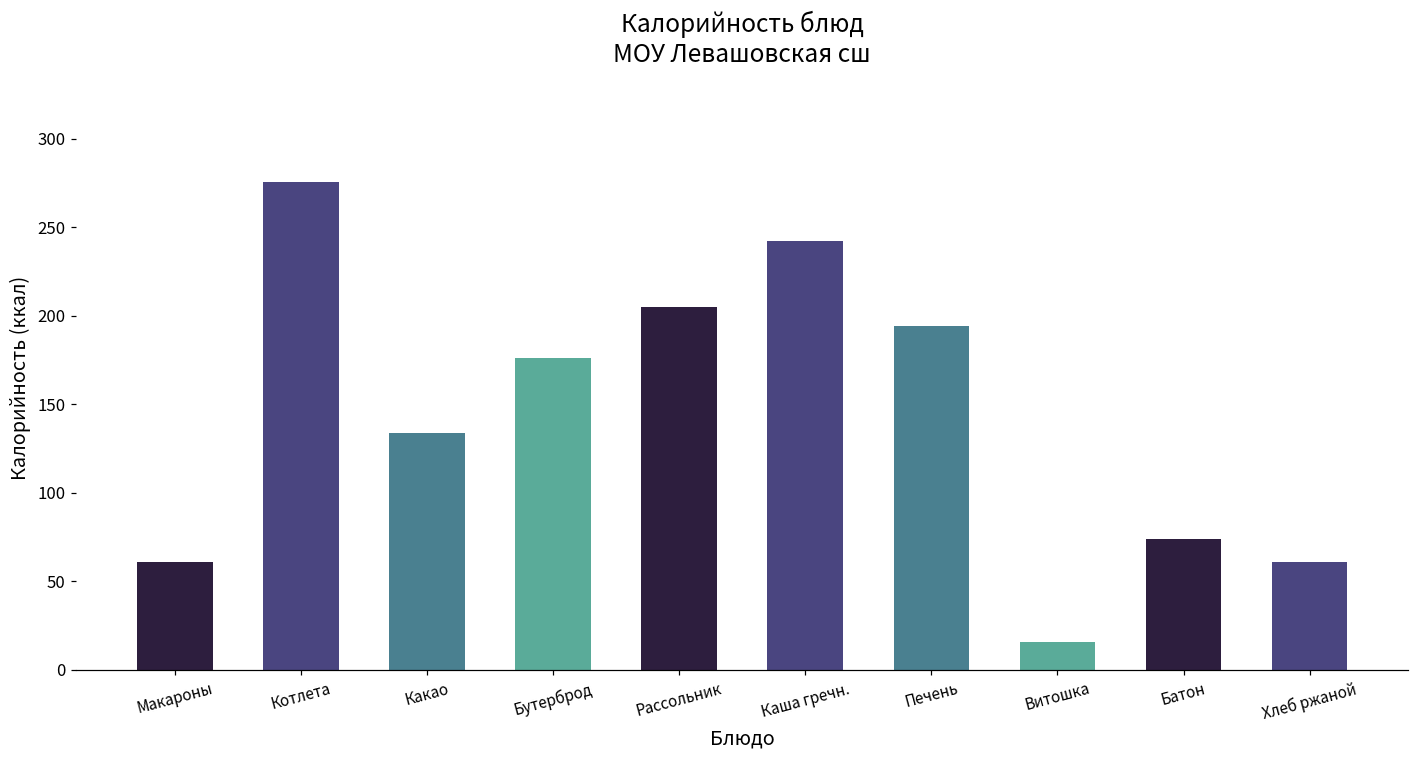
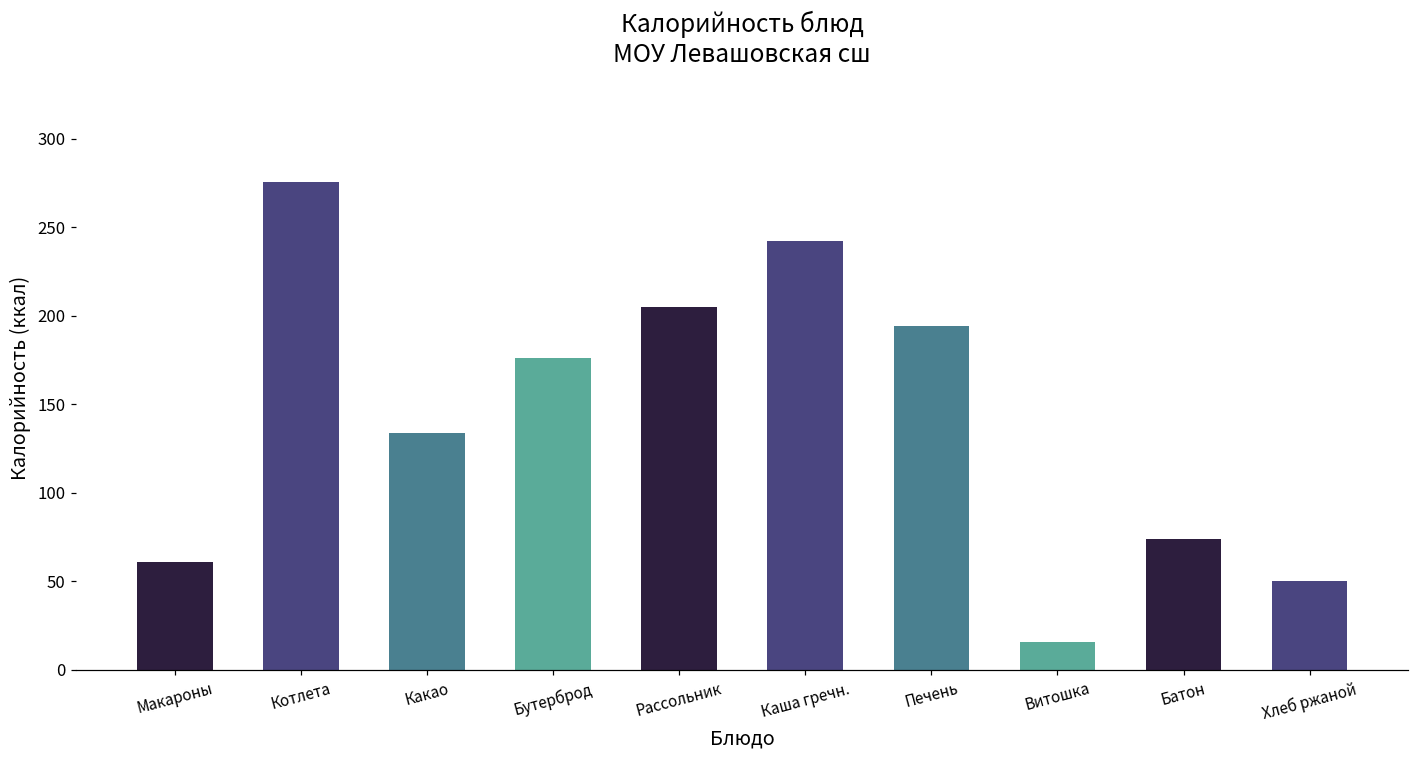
  {
    "Макароны": 61,
    "Котлета": 275,
    "Какао": 134,
    "Бутерброд": 176,
    "Рассольник": 205,
    "Каша гречн.": 242,
    "Печень": 194,
    "Витошка": 16,
    "Батон": 74,
-   "Хлеб ржаной": 61
+   "Хлеб ржаной": 50
  }
